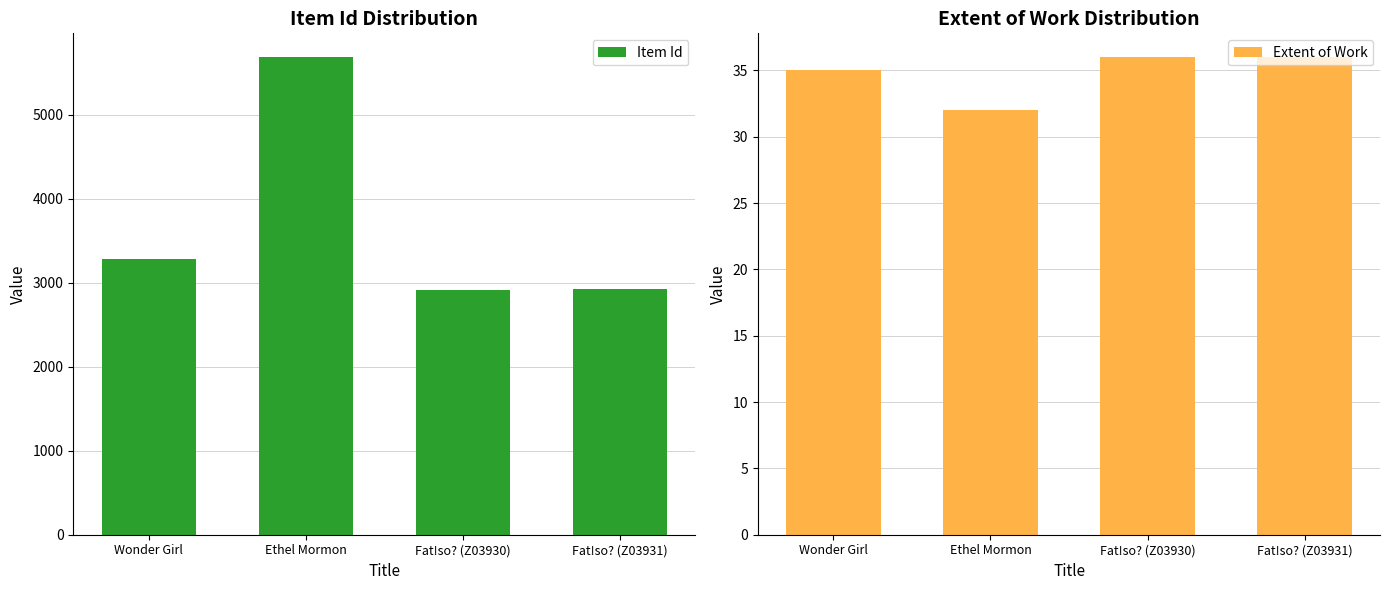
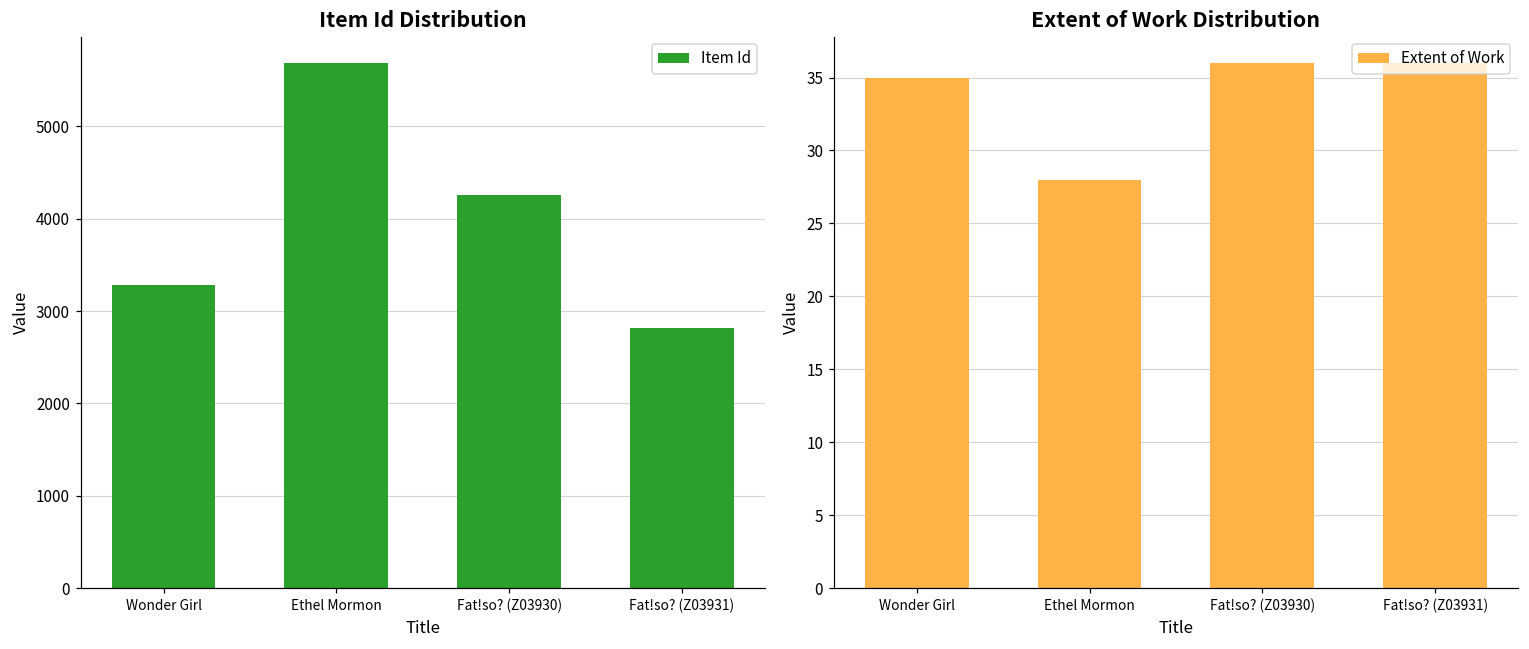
  {
    "Item Id Distribution": {
      "Wonder Girl": 3300,
      "Ethel Mormon": 5700,
-     "Fat!so? (Z03930)": 2900,
-     "Fat!so? (Z03931)": 2900
+     "Fat!so? (Z03930)": 4300,
+     "Fat!so? (Z03931)": 2800
    },
    "Extent of Work Distribution": {
      "Wonder Girl": 35,
-     "Ethel Mormon": 32,
+     "Ethel Mormon": 28,
      "Fat!so? (Z03930)": 36
    }
  }
